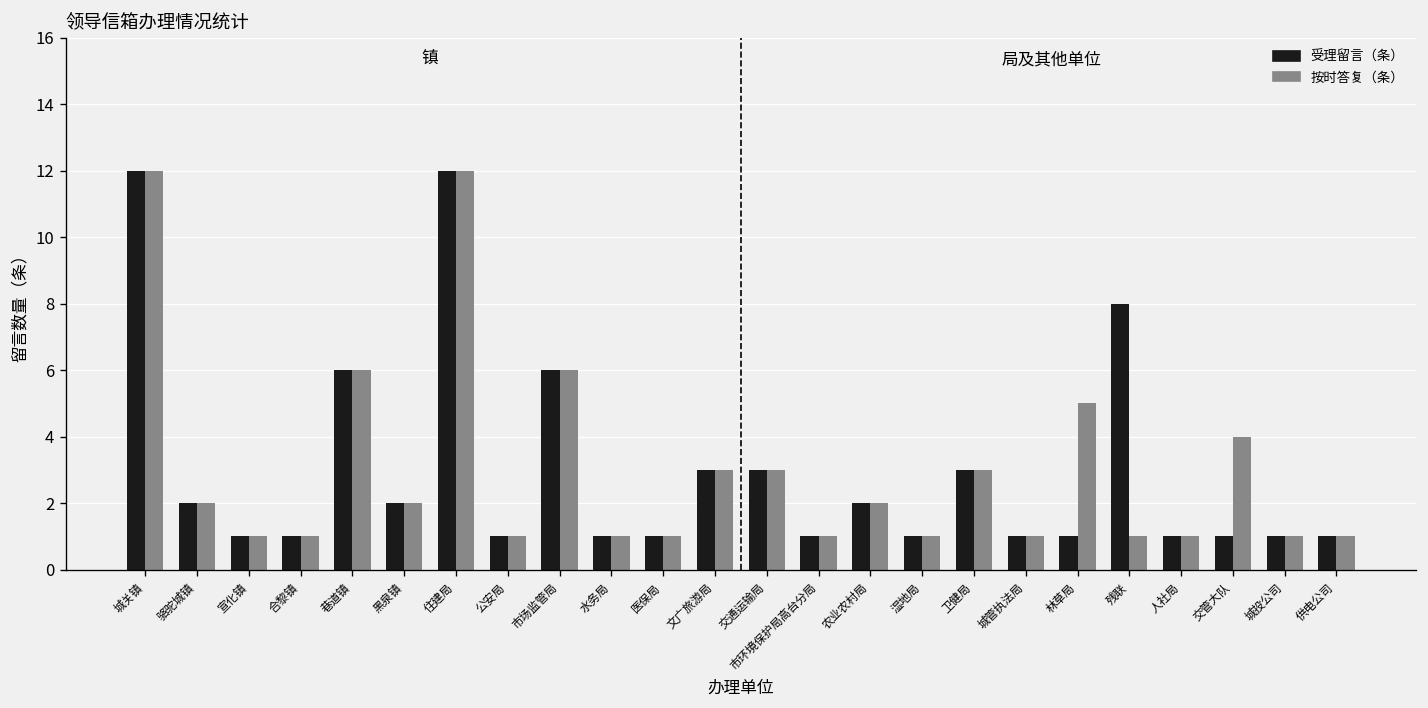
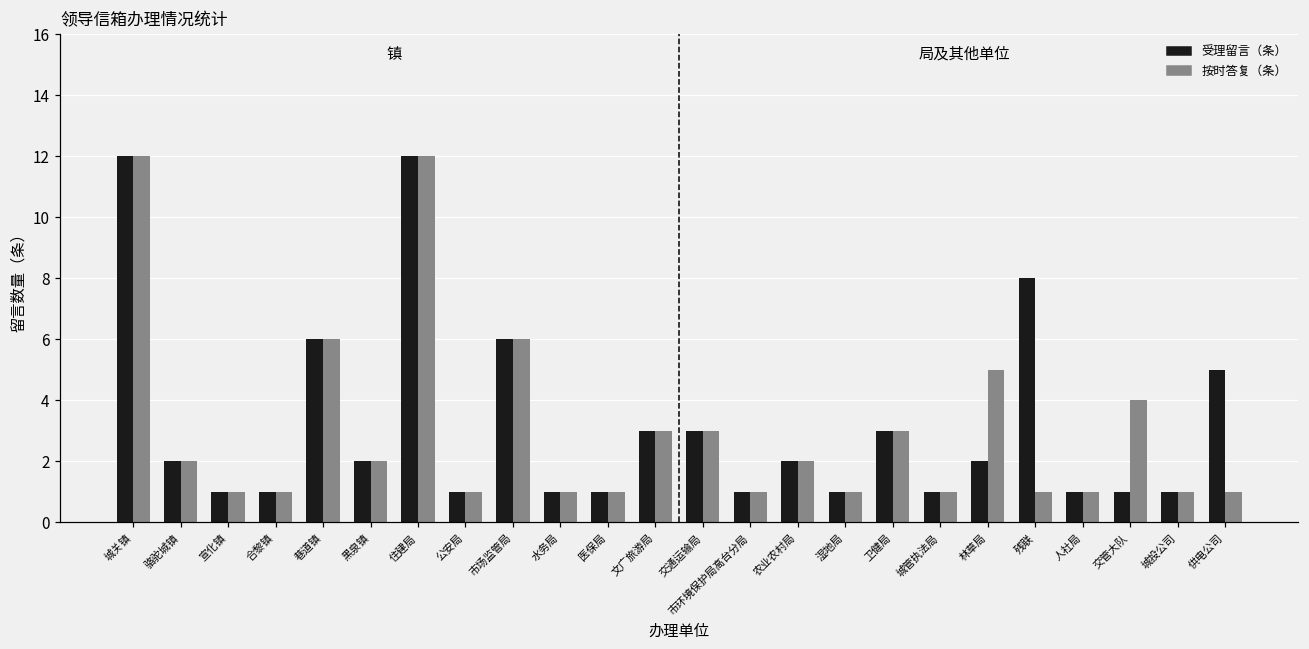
  {
    "受理留言（条）": {
      "城关镇": 12,
      "骆驼城镇": 2,
      "宣化镇": 1,
      "合黎镇": 1,
      "巷道镇": 6,
      "黑泉镇": 2,
      "住建局": 12,
      "公安局": 1,
      "市场监管局": 6,
      "水务局": 1,
      "医保局": 1,
      "文广旅游局": 3,
      "交通运输局": 3,
      "市环境保护局高台分局": 1,
      "农业农村局": 2,
      "湿地局": 1,
      "卫健局": 3,
      "城管执法局": 1,
-     "林草局": 1,
+     "林草局": 2,
      "残联": 8,
      "人社局": 1,
      "交管大队": 1,
      "城投公司": 1,
-     "供电公司": 1
+     "供电公司": 5
    },
    "按时答复（条）": {
      "城关镇": 12,
      "骆驼城镇": 2,
      "宣化镇": 1,
      "合黎镇": 1,
      "巷道镇": 6,
      "黑泉镇": 2,
      "住建局": 12,
      "公安局": 1,
      "市场监管局": 6,
      "水务局": 1,
      "医保局": 1,
      "文广旅游局": 3,
      "交通运输局": 3,
      "市环境保护局高台分局": 1,
      "农业农村局": 2,
      "湿地局": 1,
      "卫健局": 3,
      "城管执法局": 1,
      "林草局": 5,
      "残联": 1,
      "人社局": 1,
      "交管大队": 4,
      "城投公司": 1,
      "供电公司": 1
    }
  }
